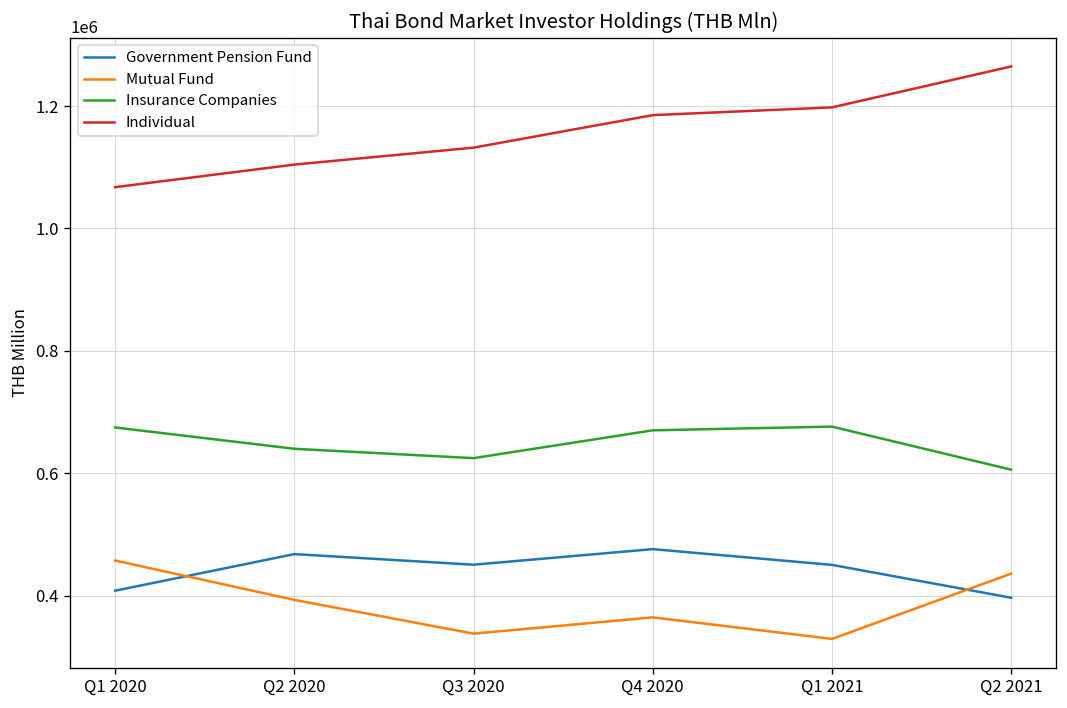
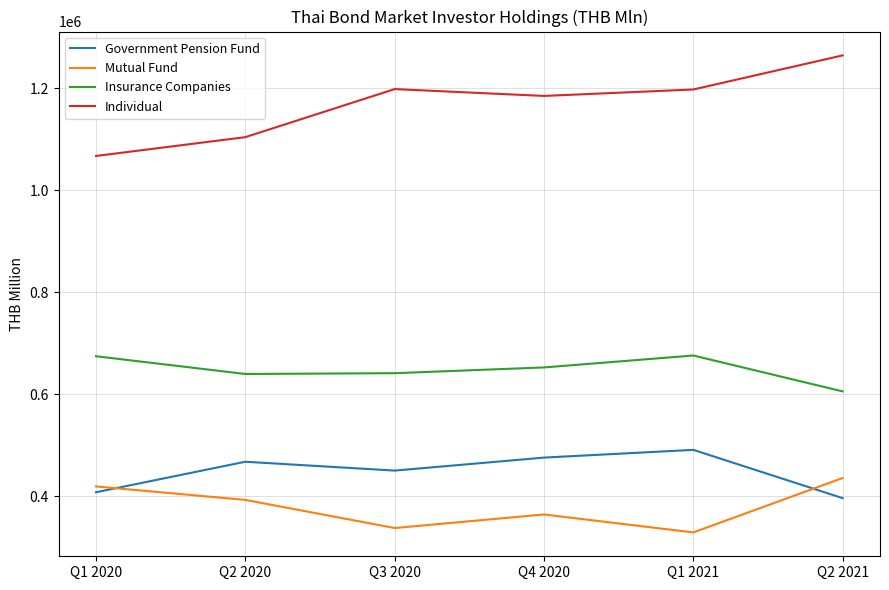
  {
    "Government Pension Fund": {
      "Q1 2020": 410000,
      "Q2 2020": 470000,
      "Q3 2020": 450000,
      "Q4 2020": 480000,
-     "Q1 2021": 450000,
+     "Q1 2021": 490000,
      "Q2 2021": 400000
    },
    "Mutual Fund": {
-     "Q1 2020": 460000,
+     "Q1 2020": 420000,
      "Q2 2020": 390000,
      "Q3 2020": 340000,
      "Q4 2020": 360000,
      "Q1 2021": 330000,
      "Q2 2021": 440000
    },
    "Insurance Companies": {
      "Q1 2020": 670000,
      "Q2 2020": 640000,
-     "Q3 2020": 620000,
-     "Q4 2020": 670000,
+     "Q3 2020": 640000,
+     "Q4 2020": 650000,
      "Q1 2021": 680000,
      "Q2 2021": 610000
    },
    "Individual": {
      "Q1 2020": 1070000,
      "Q2 2020": 1100000,
-     "Q3 2020": 1130000,
+     "Q3 2020": 1200000,
      "Q4 2020": 1190000,
      "Q1 2021": 1200000,
      "Q2 2021": 1260000
    }
  }
